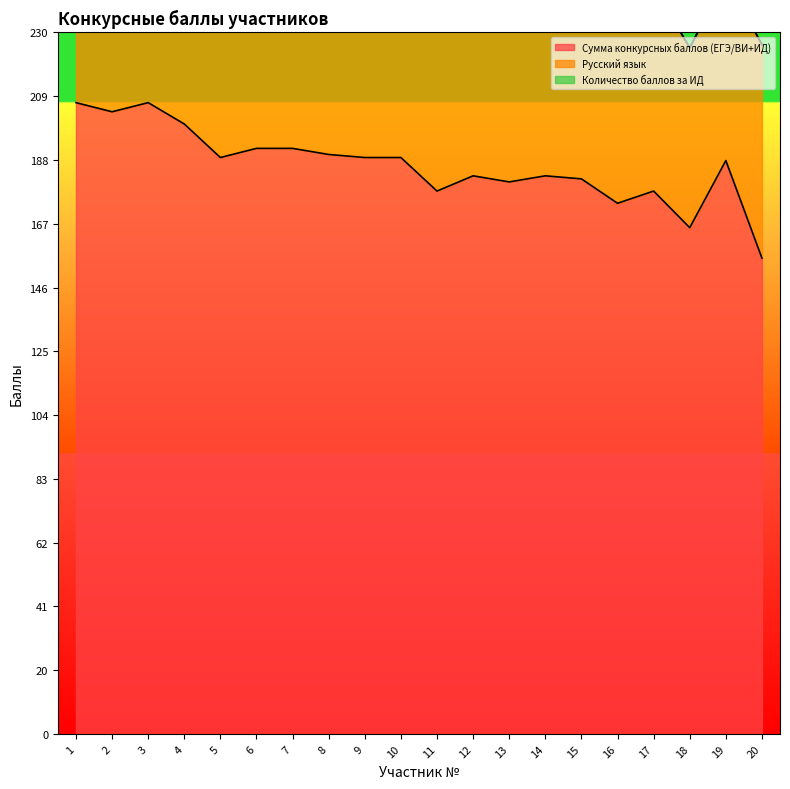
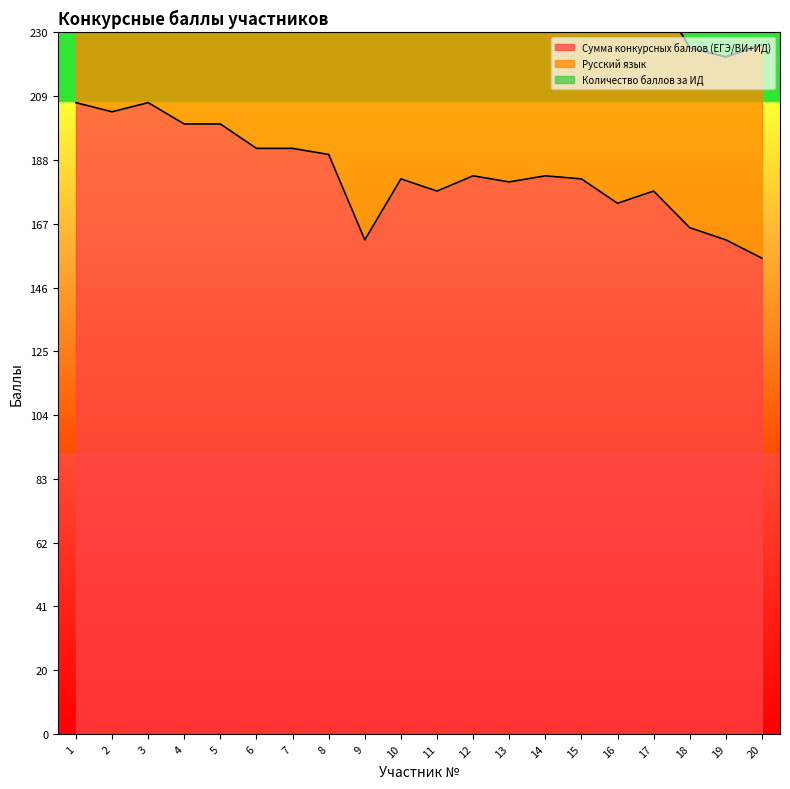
  {
    "Сумма конкурсных баллов (ЕГЭ/ВИ+ИД)": {
      "1": 207,
      "2": 204,
      "3": 207,
      "4": 200,
-     "5": 189,
+     "5": 200,
      "6": 192,
      "7": 192,
      "8": 190,
-     "9": 189,
-     "10": 189,
+     "9": 162,
+     "10": 182,
      "11": 178,
      "12": 183,
      "13": 181,
      "14": 183,
      "15": 182,
      "16": 174,
      "17": 178,
      "18": 166,
-     "19": 188,
+     "19": 162,
      "20": 156
    }
  }
